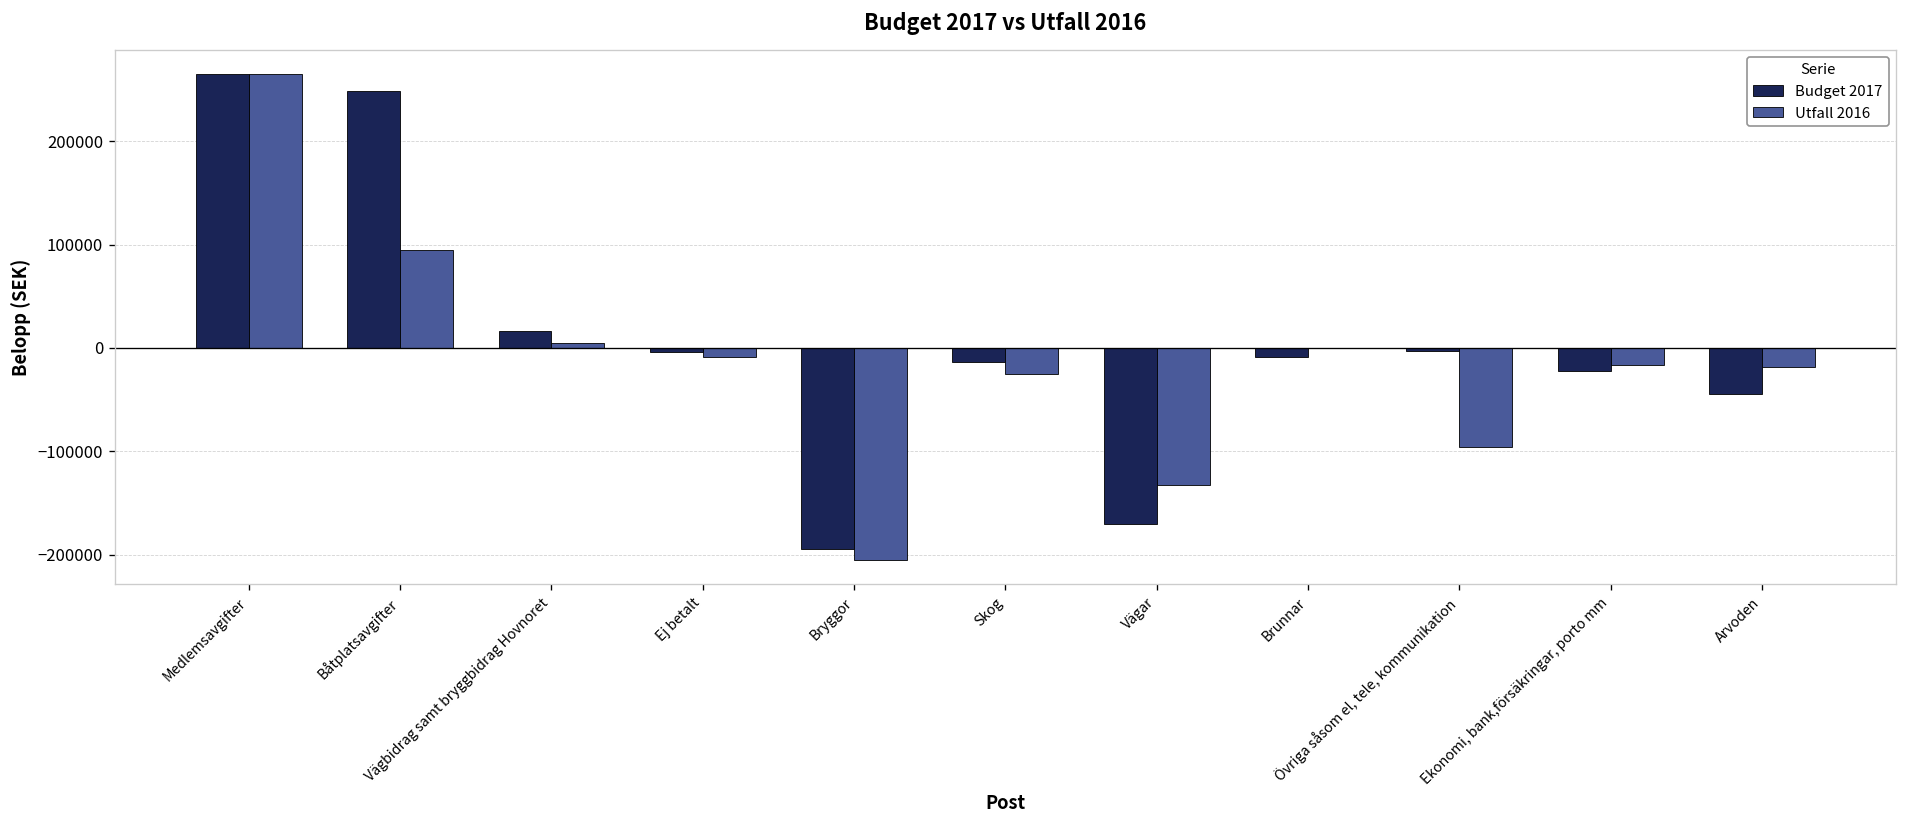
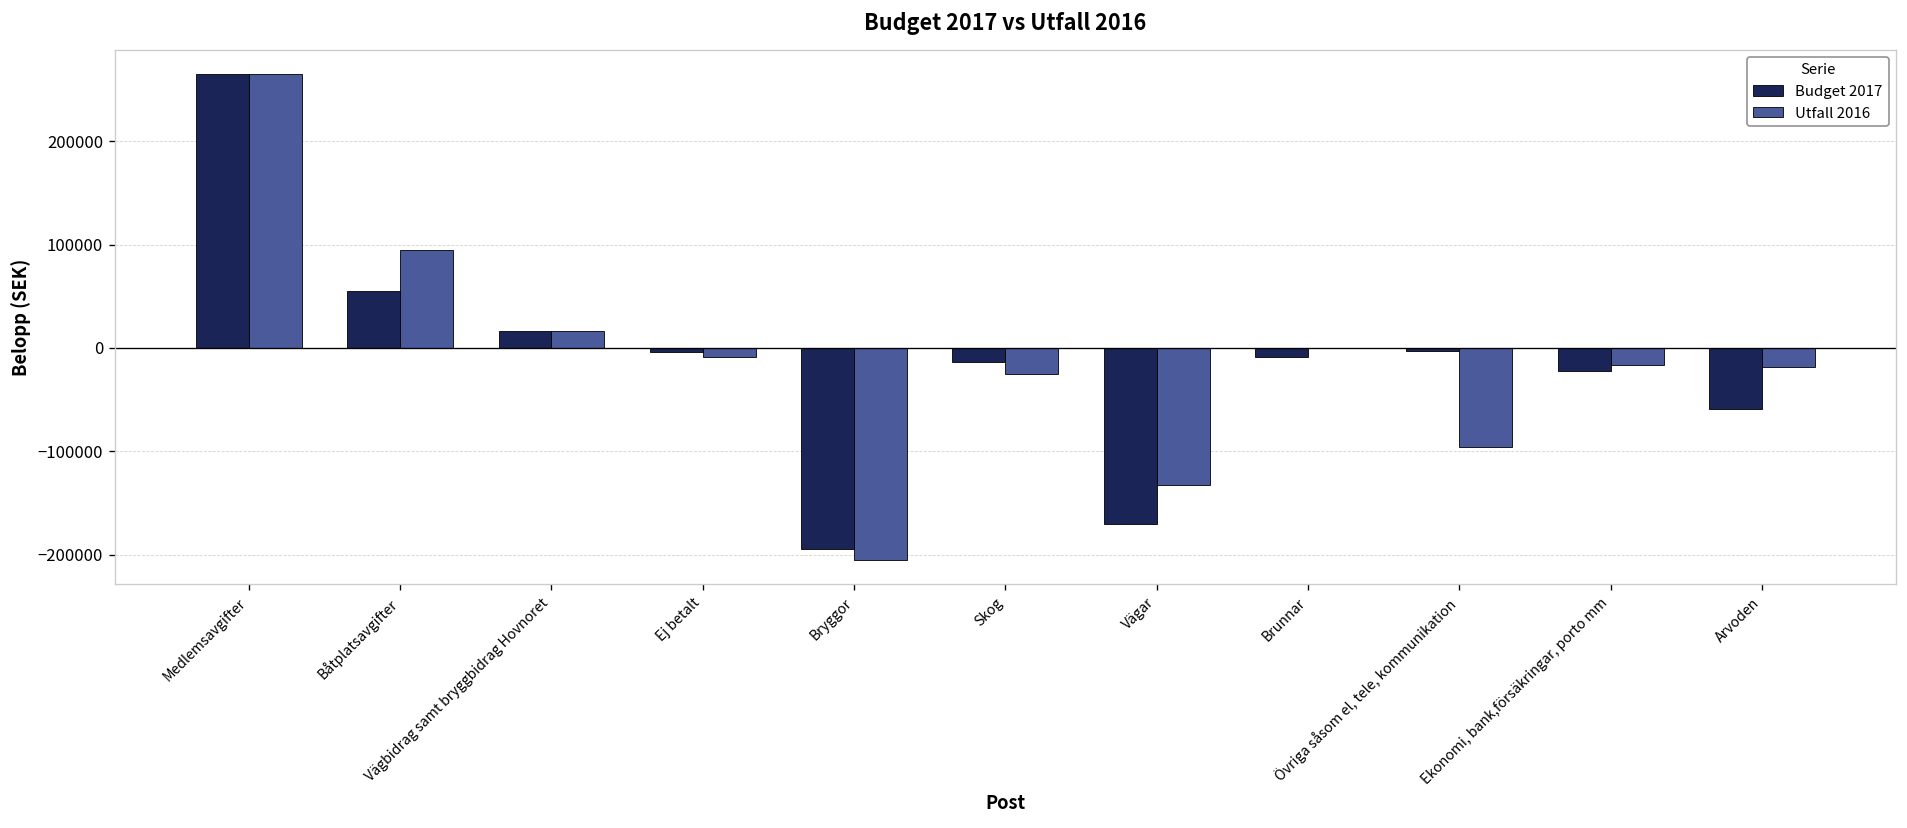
  {
    "Budget 2017": {
      "Medlemsavgifter": 260000,
-     "Båtplatsavgifter": 250000,
+     "Båtplatsavgifter": 60000,
      "Vägbidrag samt bryggbidrag Hovnoret": 20000,
      "Ej betalt": 0,
      "Bryggor": -190000,
      "Skog": -10000,
      "Vägar": -170000,
      "Brunnar": -10000,
      "Övriga såsom el, tele, kommunikation": 0,
      "Ekonomi, bank,försäkringar, porto mm": -20000,
-     "Arvoden": -40000
+     "Arvoden": -60000
    },
    "Utfall 2016": {
      "Medlemsavgifter": 260000,
      "Båtplatsavgifter": 90000,
-     "Vägbidrag samt bryggbidrag Hovnoret": 10000,
+     "Vägbidrag samt bryggbidrag Hovnoret": 20000,
      "Ej betalt": -10000,
      "Bryggor": -210000,
      "Skog": -30000,
      "Vägar": -130000,
      "Brunnar": 0,
      "Övriga såsom el, tele, kommunikation": -100000,
      "Ekonomi, bank,försäkringar, porto mm": -20000,
      "Arvoden": -20000
    }
  }
